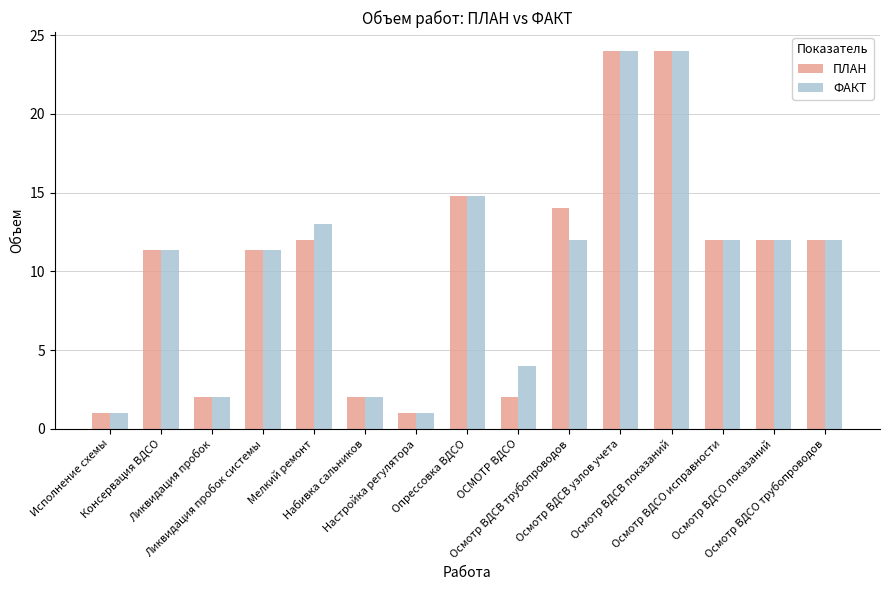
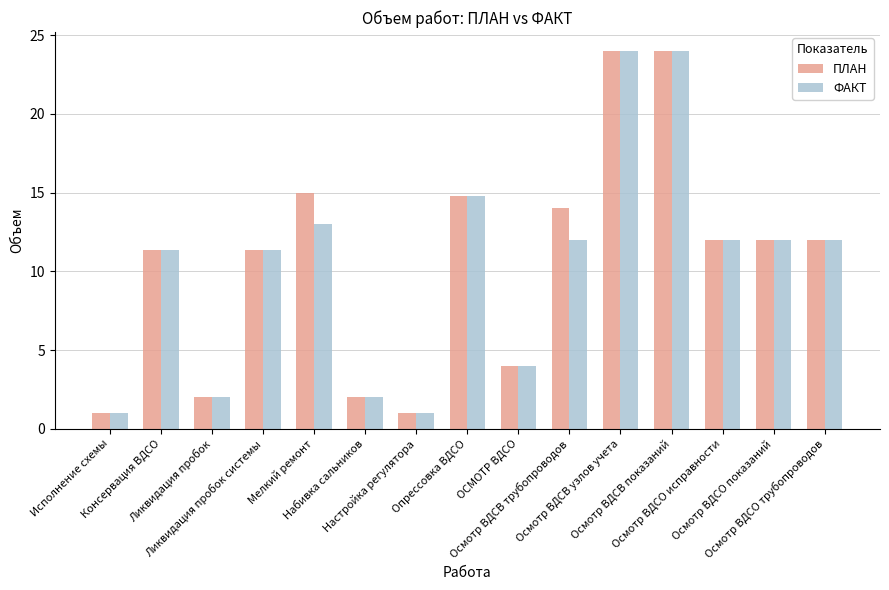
  {
    "ПЛАН": {
      "Исполнение схемы": 1,
      "Консервация ВДСО": 11.4,
      "Ликвидация пробок": 2,
      "Ликвидация пробок системы": 11.4,
-     "Мелкий ремонт": 12,
+     "Мелкий ремонт": 15,
      "Набивка сальников": 2,
      "Настройка регулятора": 1,
      "Опрессовка ВДСО": 14.8,
-     "ОСМОТР ВДСО": 2,
+     "ОСМОТР ВДСО": 4,
      "Осмотр ВДСВ трубопроводов": 14,
      "Осмотр ВДСВ узлов учета": 24,
      "Осмотр ВДСВ показаний": 24,
      "Осмотр ВДСО исправности": 12,
      "Осмотр ВДСО показаний": 12,
      "Осмотр ВДСО трубопроводов": 12
    },
    "ФАКТ": {
      "Исполнение схемы": 1,
      "Консервация ВДСО": 11.4,
      "Ликвидация пробок": 2,
      "Ликвидация пробок системы": 11.4,
      "Мелкий ремонт": 13,
      "Набивка сальников": 2,
      "Настройка регулятора": 1,
      "Опрессовка ВДСО": 14.8,
      "ОСМОТР ВДСО": 4,
      "Осмотр ВДСВ трубопроводов": 12,
      "Осмотр ВДСВ узлов учета": 24,
      "Осмотр ВДСВ показаний": 24,
      "Осмотр ВДСО исправности": 12,
      "Осмотр ВДСО показаний": 12,
      "Осмотр ВДСО трубопроводов": 12
    }
  }
